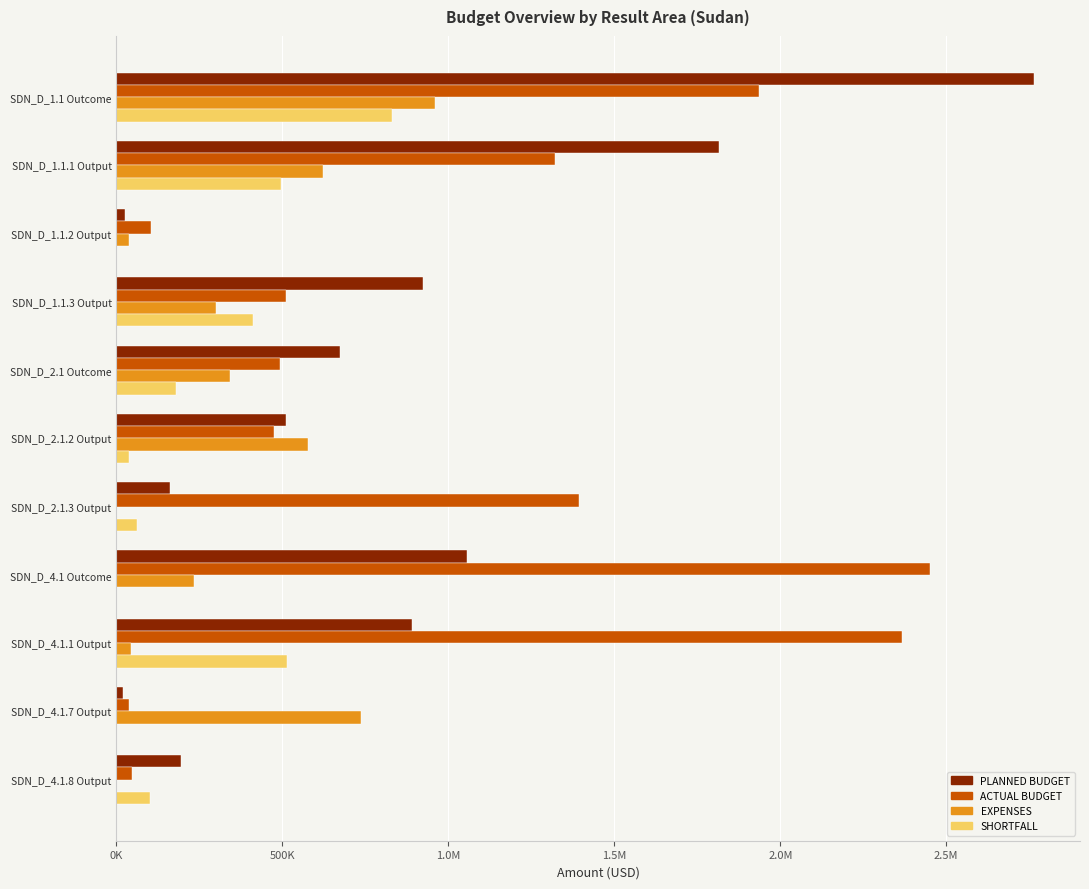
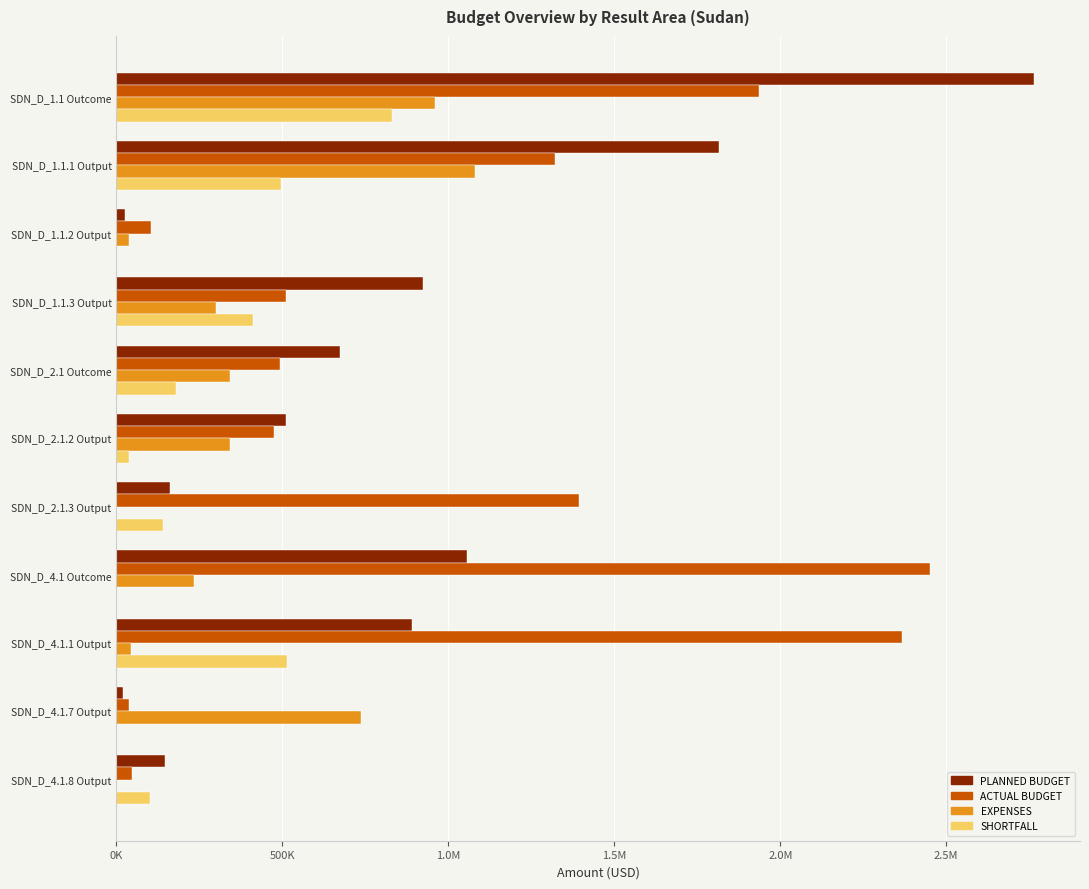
  {
    "PLANNED BUDGET": {
      "SDN_D_1.1 Outcome": 2760000,
      "SDN_D_1.1.1 Output": 1820000,
      "SDN_D_1.1.2 Output": 30000,
      "SDN_D_1.1.3 Output": 920000,
      "SDN_D_2.1 Outcome": 670000,
      "SDN_D_2.1.2 Output": 510000,
      "SDN_D_2.1.3 Output": 160000,
      "SDN_D_4.1 Outcome": 1060000,
      "SDN_D_4.1.1 Output": 890000,
      "SDN_D_4.1.7 Output": 20000,
-     "SDN_D_4.1.8 Output": 190000
+     "SDN_D_4.1.8 Output": 150000
    },
    "ACTUAL BUDGET": {
      "SDN_D_1.1 Outcome": 1940000,
      "SDN_D_1.1.1 Output": 1320000,
      "SDN_D_1.1.2 Output": 100000,
      "SDN_D_1.1.3 Output": 510000,
      "SDN_D_2.1 Outcome": 490000,
      "SDN_D_2.1.2 Output": 470000,
      "SDN_D_2.1.3 Output": 1390000,
      "SDN_D_4.1 Outcome": 2450000,
      "SDN_D_4.1.1 Output": 2370000,
      "SDN_D_4.1.7 Output": 40000,
      "SDN_D_4.1.8 Output": 50000
    },
    "EXPENSES": {
      "SDN_D_1.1 Outcome": 960000,
-     "SDN_D_1.1.1 Output": 620000,
+     "SDN_D_1.1.1 Output": 1080000,
      "SDN_D_1.1.2 Output": 40000,
      "SDN_D_1.1.3 Output": 300000,
      "SDN_D_2.1 Outcome": 340000,
-     "SDN_D_2.1.2 Output": 580000,
+     "SDN_D_2.1.2 Output": 340000,
      "SDN_D_2.1.3 Output": 0,
      "SDN_D_4.1 Outcome": 230000,
      "SDN_D_4.1.1 Output": 40000,
      "SDN_D_4.1.7 Output": 740000,
      "SDN_D_4.1.8 Output": 0
    },
    "SHORTFALL": {
      "SDN_D_1.1 Outcome": 830000,
      "SDN_D_1.1.1 Output": 490000,
      "SDN_D_1.1.2 Output": 0,
      "SDN_D_1.1.3 Output": 410000,
      "SDN_D_2.1 Outcome": 180000,
      "SDN_D_2.1.2 Output": 40000,
-     "SDN_D_2.1.3 Output": 60000,
+     "SDN_D_2.1.3 Output": 140000,
      "SDN_D_4.1 Outcome": 0,
      "SDN_D_4.1.1 Output": 510000,
      "SDN_D_4.1.7 Output": 0,
      "SDN_D_4.1.8 Output": 100000
    }
  }
